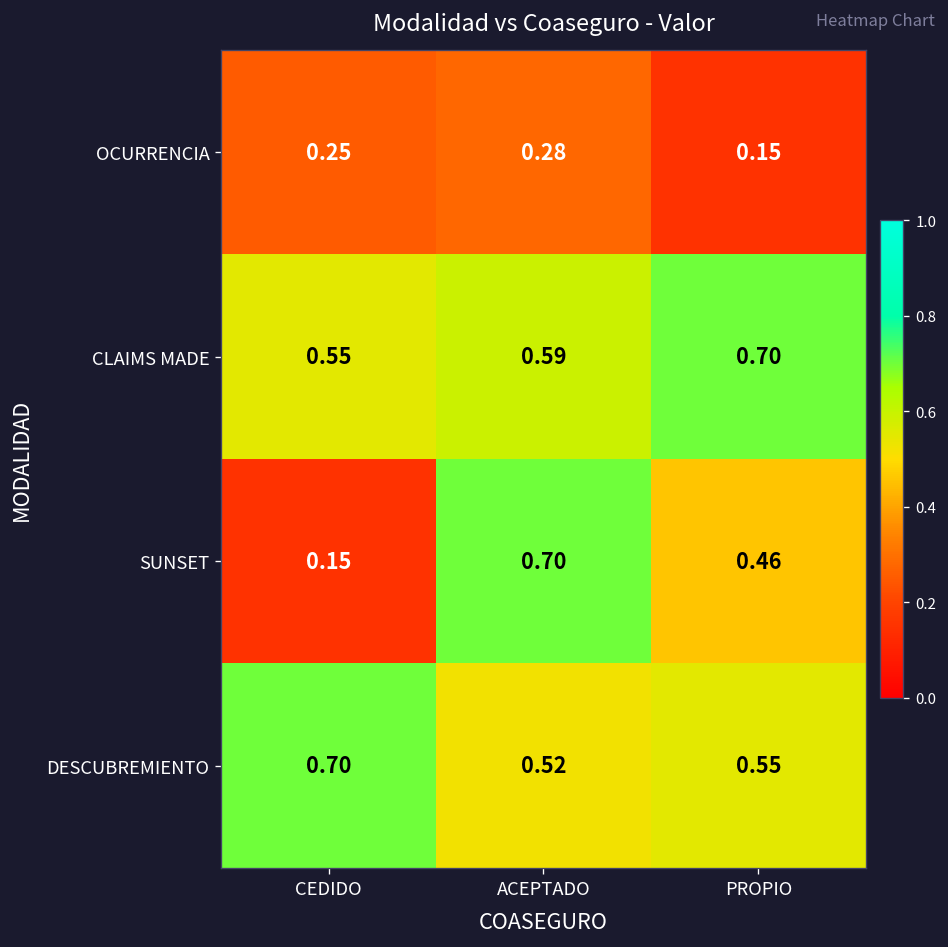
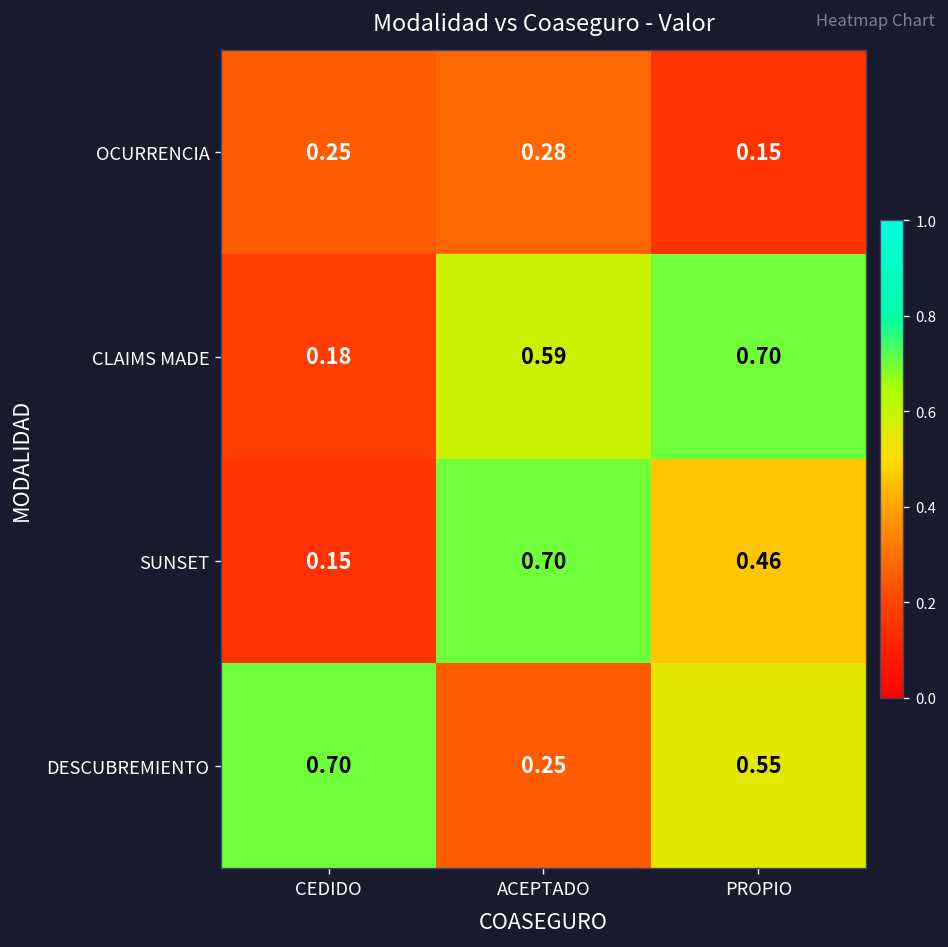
  {
    "OCURRENCIA": {
      "CEDIDO": 0.25,
      "ACEPTADO": 0.28,
      "PROPIO": 0.15
    },
    "CLAIMS MADE": {
-     "CEDIDO": 0.55,
+     "CEDIDO": 0.18,
      "ACEPTADO": 0.59,
      "PROPIO": 0.70
    },
    "SUNSET": {
      "CEDIDO": 0.15,
      "ACEPTADO": 0.70,
      "PROPIO": 0.46
    },
    "DESCUBREMIENTO": {
      "CEDIDO": 0.70,
-     "ACEPTADO": 0.52,
+     "ACEPTADO": 0.25,
      "PROPIO": 0.55
    }
  }
